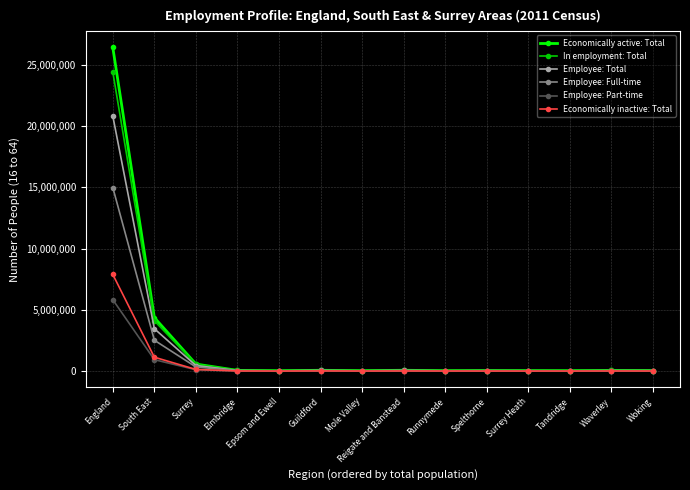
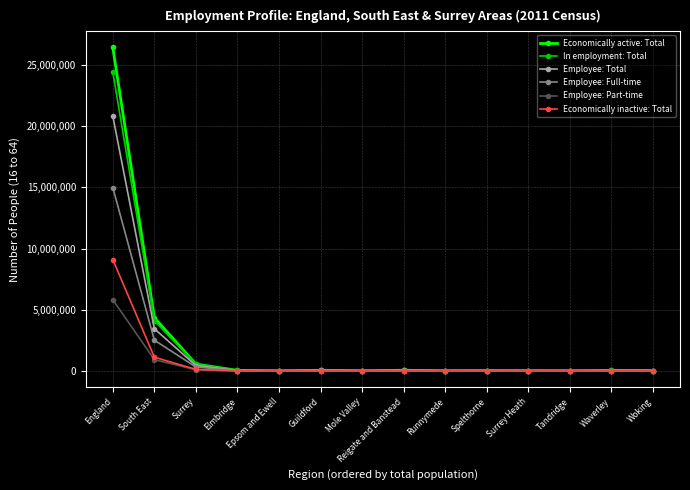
  {
    "Employee: Part-time": {
      "England": "5,800,000"
    },
    "Economically inactive: Total": {
-     "England": "7,900,000"
+     "England": "9,100,000"
    }
  }
